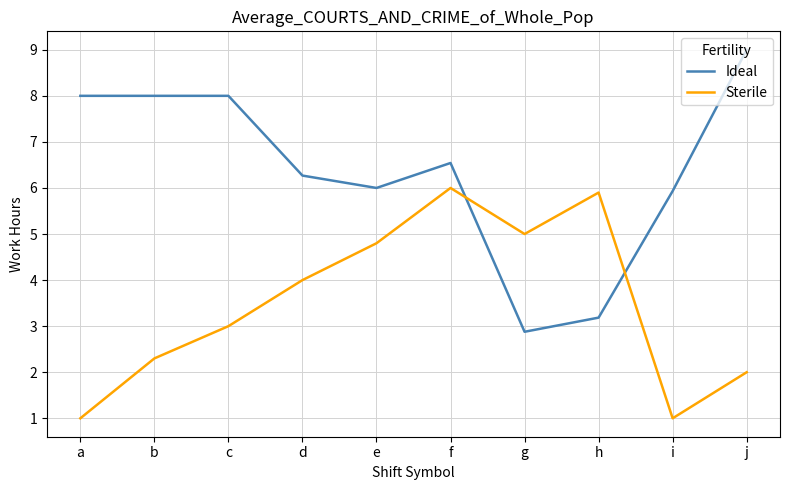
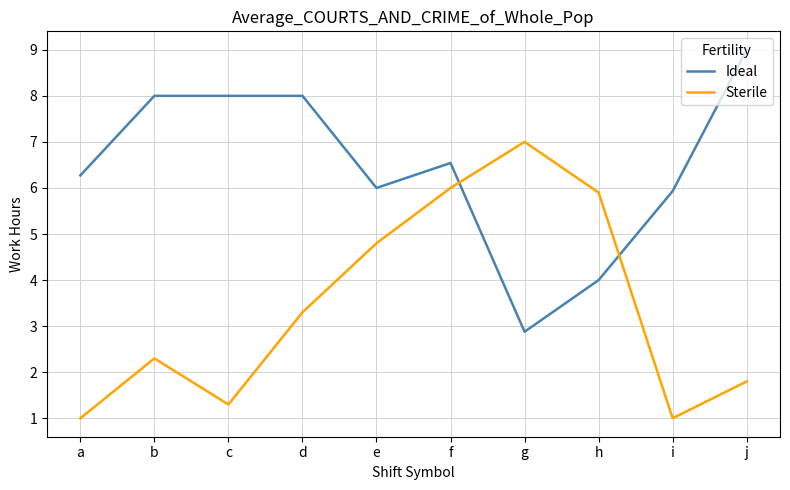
  {
    "Ideal": {
-     "a": 8.0,
+     "a": 6.3,
      "b": 8.0,
      "c": 8.0,
-     "d": 6.3,
+     "d": 8.0,
      "e": 6.0,
      "f": 6.5,
      "g": 2.9,
-     "h": 3.2,
+     "h": 4.0,
      "i": 5.9
    },
    "Sterile": {
      "a": 1.0,
      "b": 2.3,
-     "c": 3.0,
-     "d": 4.0,
+     "c": 1.3,
+     "d": 3.3,
      "e": 4.8,
      "f": 6.0,
-     "g": 5,
+     "g": 7,
      "h": 5.9,
      "i": 1.0,
-     "j": 2.0
+     "j": 1.8
    }
  }
